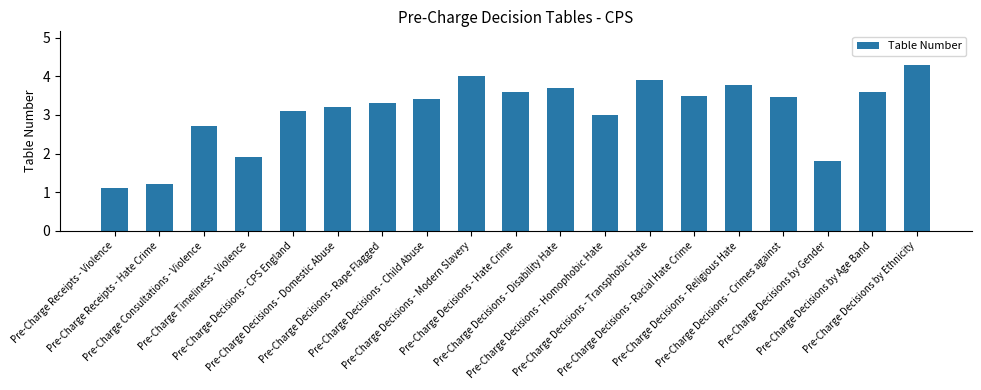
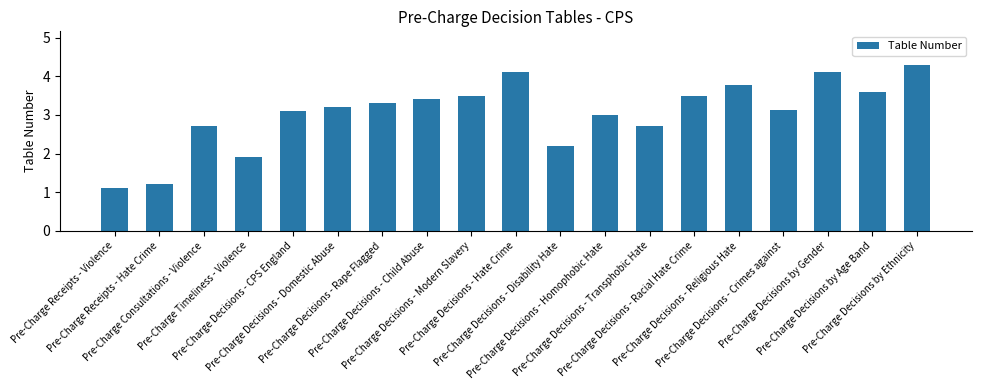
  {
    "Pre-Charge Receipts - Violence": 1.1,
    "Pre-Charge Receipts - Hate Crime": 1.2,
    "Pre-Charge Consultations - Violence": 2.7,
    "Pre-Charge Timeliness - Violence": 1.9,
    "Pre-Charge Decisions - CPS England": 3.1,
    "Pre-Charge Decisions - Domestic Abuse": 3.2,
    "Pre-Charge Decisions - Rape Flagged": 3.3,
    "Pre-Charge Decisions - Child Abuse": 3.4,
-   "Pre-Charge Decisions - Modern Slavery": 4.0,
-   "Pre-Charge Decisions - Hate Crime": 3.6,
-   "Pre-Charge Decisions - Disability Hate": 3.7,
+   "Pre-Charge Decisions - Modern Slavery": 3.5,
+   "Pre-Charge Decisions - Hate Crime": 4.1,
+   "Pre-Charge Decisions - Disability Hate": 2.2,
    "Pre-Charge Decisions - Homophobic Hate": 3.0,
-   "Pre-Charge Decisions - Transphobic Hate": 3.9,
+   "Pre-Charge Decisions - Transphobic Hate": 2.7,
    "Pre-Charge Decisions - Racial Hate Crime": 3.5,
    "Pre-Charge Decisions - Religious Hate": 3.8,
-   "Pre-Charge Decisions - Crimes against": 3.5,
-   "Pre-Charge Decisions by Gender": 1.8,
+   "Pre-Charge Decisions - Crimes against": 3.1,
+   "Pre-Charge Decisions by Gender": 4.1,
    "Pre-Charge Decisions by Age Band": 3.6,
    "Pre-Charge Decisions by Ethnicity": 4.3
  }
